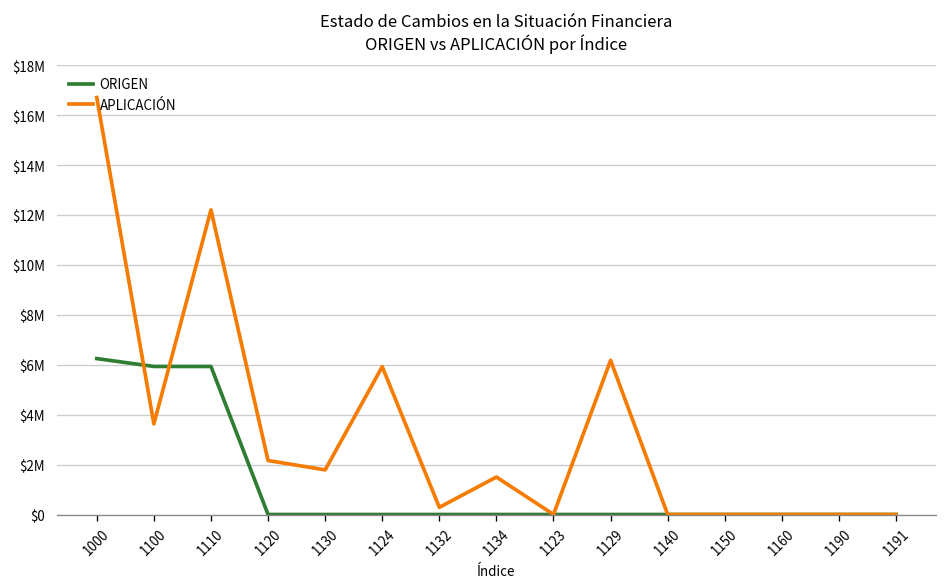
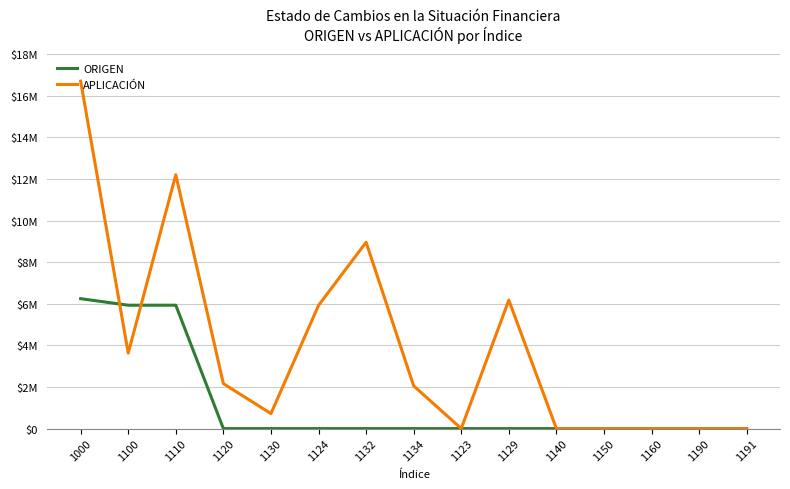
  {
    "ORIGEN": {
      "1000": "$6200000",
      "1100": "$5900000",
      "1110": "$5900000",
      "1120": "$0",
      "1130": "$0",
      "1124": "$0",
      "1132": "$0",
      "1134": "$0",
      "1129": "$0"
    },
    "APLICACIÓN": {
      "1000": "$16700000",
      "1100": "$3600000",
      "1110": "$12200000",
      "1120": "$2200000",
-     "1130": "$1800000",
+     "1130": "$700000",
      "1124": "$5900000",
-     "1132": "$300000",
-     "1134": "$1500000",
+     "1132": "$9000000",
+     "1134": "$2100000",
      "1129": "$6200000"
    }
  }
